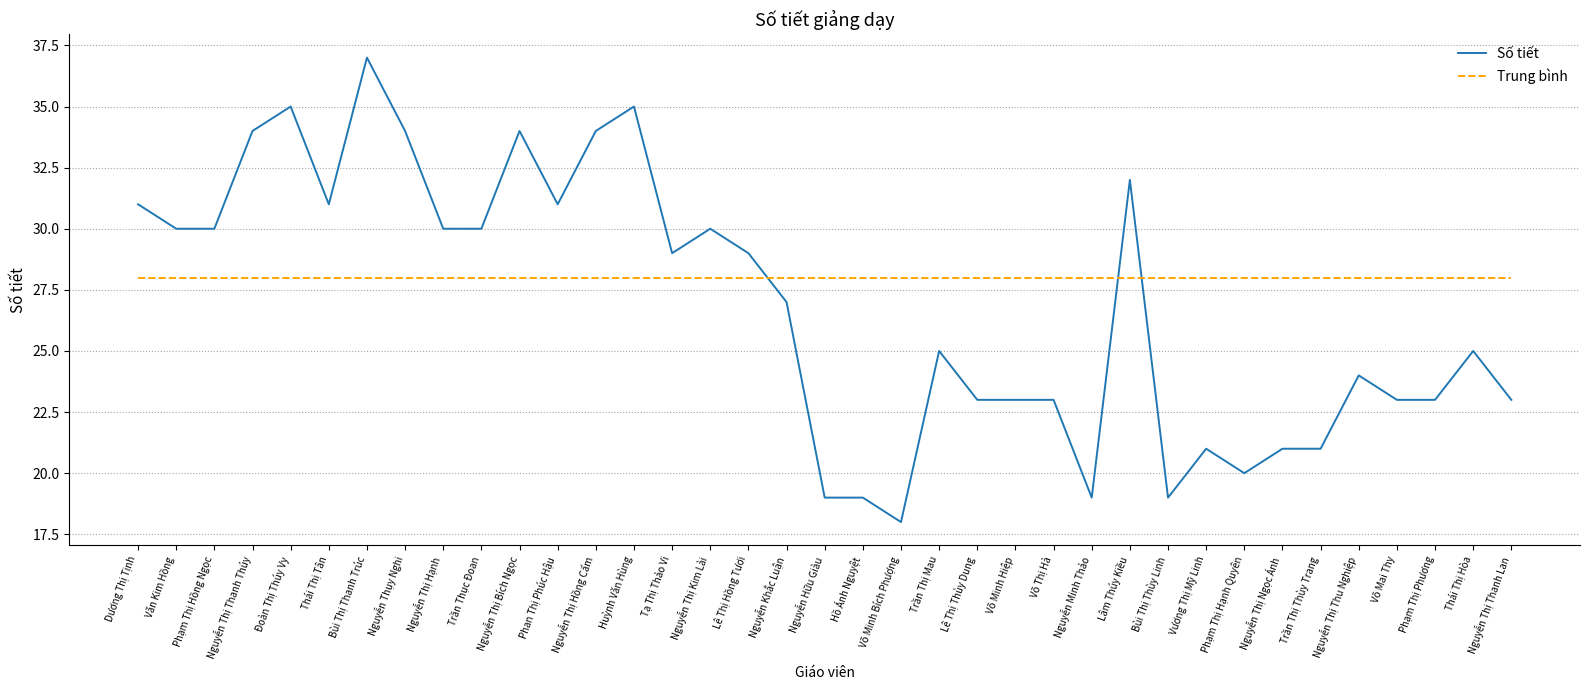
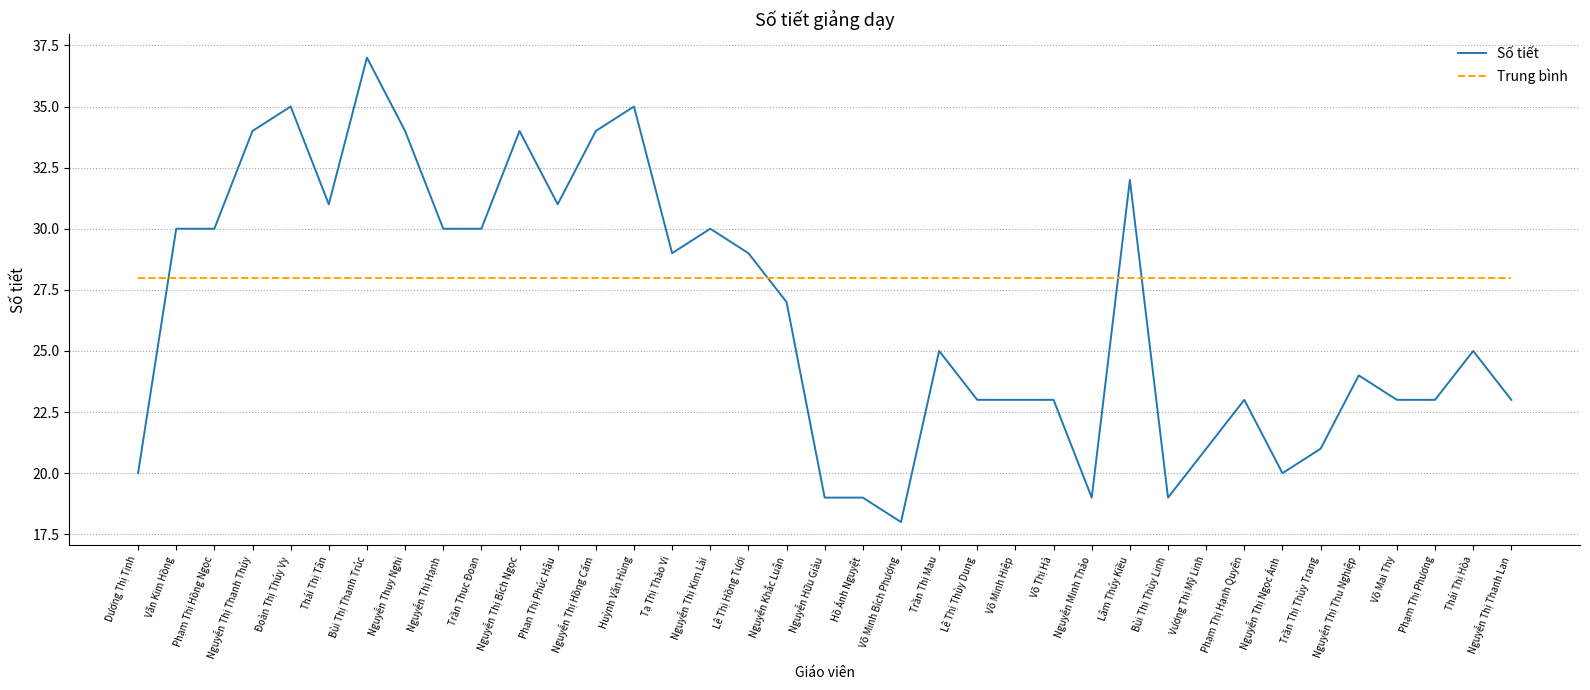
  {
    "Số tiết": {
-     "Dương Thị Tịnh": 31,
+     "Dương Thị Tịnh": 20,
      "Văn Kim Hồng": 30,
      "Phạm Thị Hồng Ngọc": 30,
      "Nguyễn Thị Thanh Thúy": 34,
      "Đoàn Thị Thúy Vy": 35,
      "Thái Thị Tân": 31,
      "Bùi Thị Thanh Trúc": 37,
      "Nguyễn Thụy Nghi": 34,
      "Nguyễn Thị Hạnh": 30,
      "Trần Thục Đoan": 30,
      "Nguyễn Thị Bích Ngọc": 34,
      "Phan Thị Phúc Hậu": 31,
      "Nguyễn Thị Hồng Cẩm": 34,
      "Huỳnh Văn Hùng": 35,
      "Tạ Thị Thảo Vi": 29,
      "Nguyễn Thị Kim Lài": 30,
      "Lê Thị Hồng Tươi": 29,
      "Nguyễn Khắc Luận": 27,
      "Nguyễn Hữu Giàu": 19,
      "Hồ Ánh Nguyệt": 19,
      "Võ Minh Bích Phượng": 18,
      "Trần Thị Mau": 25,
      "Lê Thị Thùy Dung": 23,
      "Võ Minh Hiệp": 23,
      "Võ Thị Hà": 23,
      "Nguyễn Minh Thảo": 19,
      "Lâm Thúy Kiều": 32,
      "Bùi Thị Thùy Linh": 19,
      "Vương Thị Mỹ Linh": 21,
-     "Phạm Thị Hạnh Quyên": 20,
-     "Nguyễn Thị Ngọc Ánh": 21,
+     "Phạm Thị Hạnh Quyên": 23,
+     "Nguyễn Thị Ngọc Ánh": 20,
      "Trần Thị Thùy Trang": 21,
      "Nguyễn Thị Thu Nghiệp": 24,
      "Võ Mai Thy": 23,
      "Phạm Thị Phương": 23,
      "Thái Thị Hòa": 25,
      "Nguyễn Thị Thanh Lan": 23
    },
    "Trung bình": {
      "Dương Thị Tịnh": 28,
      "Văn Kim Hồng": 28,
      "Phạm Thị Hồng Ngọc": 28,
      "Nguyễn Thị Thanh Thúy": 28,
      "Đoàn Thị Thúy Vy": 28,
      "Thái Thị Tân": 28,
      "Bùi Thị Thanh Trúc": 28,
      "Nguyễn Thụy Nghi": 28,
      "Nguyễn Thị Hạnh": 28,
      "Trần Thục Đoan": 28,
      "Nguyễn Thị Bích Ngọc": 28,
      "Phan Thị Phúc Hậu": 28,
      "Nguyễn Thị Hồng Cẩm": 28,
      "Huỳnh Văn Hùng": 28,
      "Tạ Thị Thảo Vi": 28,
      "Nguyễn Thị Kim Lài": 28,
      "Lê Thị Hồng Tươi": 28,
      "Nguyễn Khắc Luận": 28,
      "Nguyễn Hữu Giàu": 28,
      "Hồ Ánh Nguyệt": 28,
      "Võ Minh Bích Phượng": 28,
      "Trần Thị Mau": 28,
      "Lê Thị Thùy Dung": 28,
      "Võ Minh Hiệp": 28,
      "Võ Thị Hà": 28,
      "Nguyễn Minh Thảo": 28,
      "Lâm Thúy Kiều": 28,
      "Bùi Thị Thùy Linh": 28,
      "Vương Thị Mỹ Linh": 28,
      "Phạm Thị Hạnh Quyên": 28,
      "Nguyễn Thị Ngọc Ánh": 28,
      "Trần Thị Thùy Trang": 28,
      "Nguyễn Thị Thu Nghiệp": 28,
      "Võ Mai Thy": 28,
      "Phạm Thị Phương": 28,
      "Thái Thị Hòa": 28,
      "Nguyễn Thị Thanh Lan": 28
    }
  }
